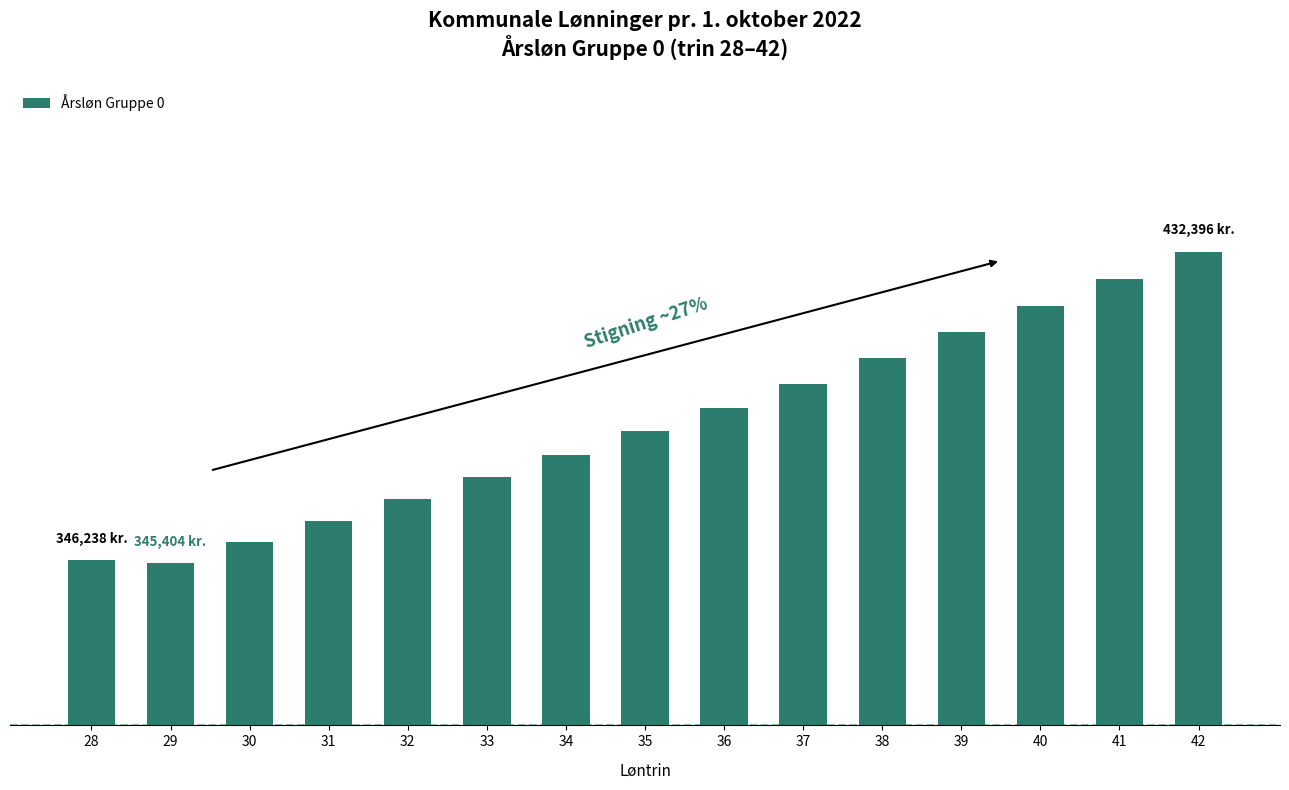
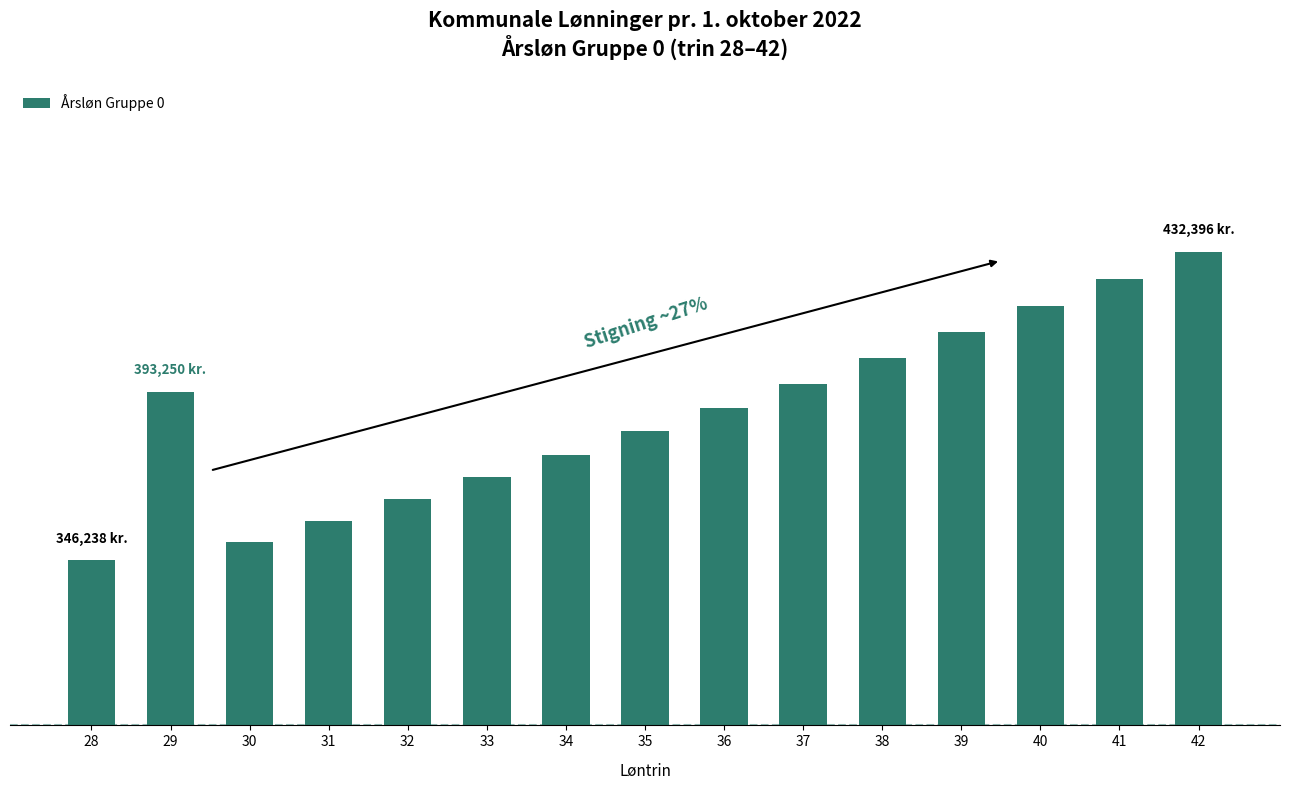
  {
    "28": "346,238",
-   "29": "345,404",
+   "29": "393,250",
    "42": "432,396"
  }
